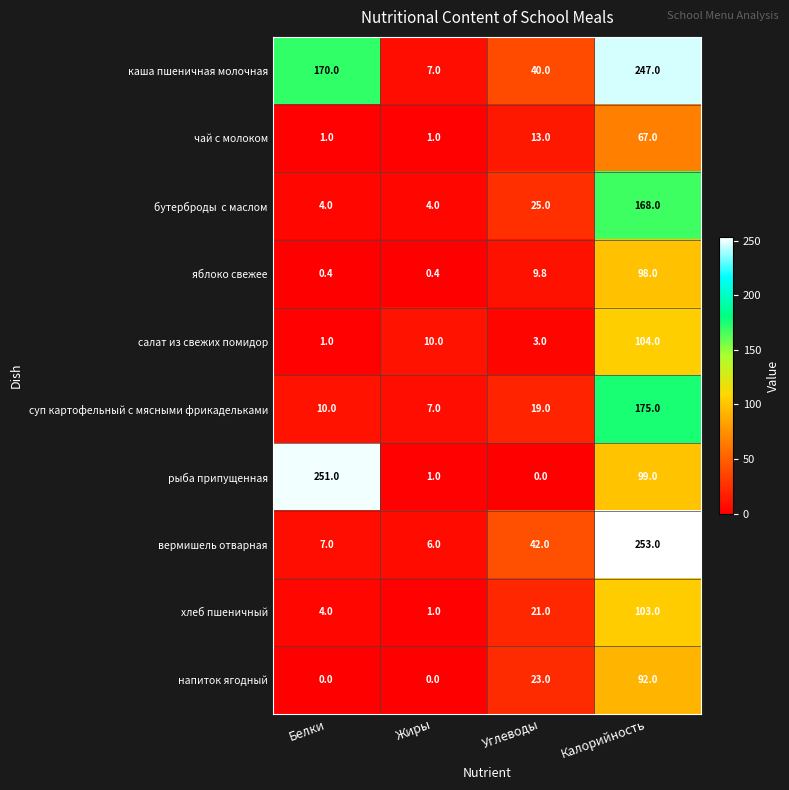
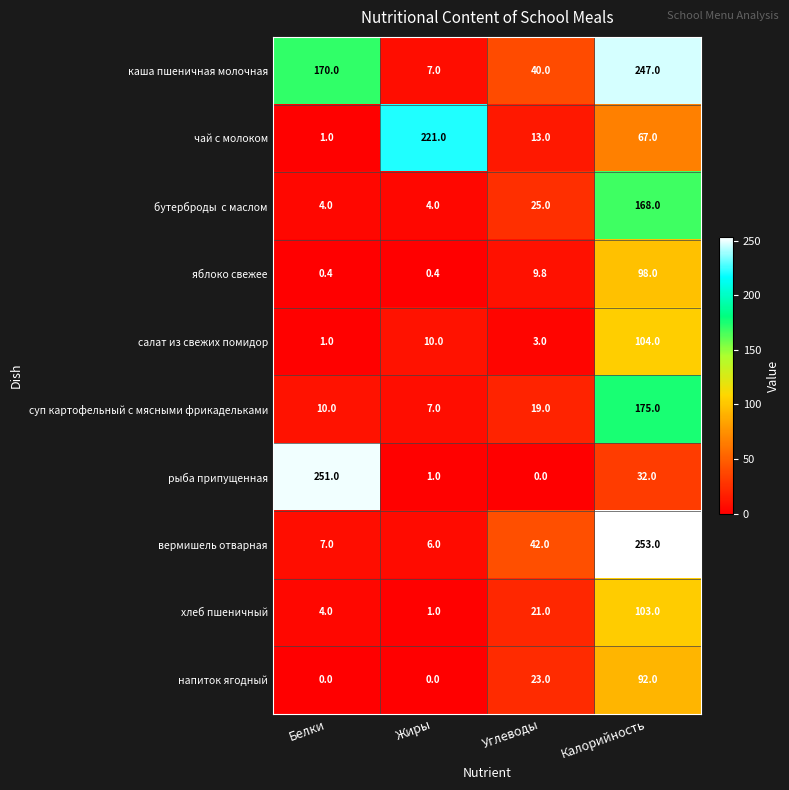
  {
    "каша пшеничная молочная": {
      "Белки": 170.0,
      "Жиры": 7.0,
      "Углеводы": 40.0,
      "Калорийность": 247.0
    },
    "чай с молоком": {
      "Белки": 1.0,
-     "Жиры": 1.0,
+     "Жиры": 221.0,
      "Углеводы": 13.0,
      "Калорийность": 67.0
    },
    "бутерброды с маслом": {
      "Белки": 4.0,
      "Жиры": 4.0,
      "Углеводы": 25.0,
      "Калорийность": 168.0
    },
    "яблоко свежее": {
      "Белки": 0.4,
      "Жиры": 0.4,
      "Углеводы": 9.8,
      "Калорийность": 98.0
    },
    "салат из свежих помидор": {
      "Белки": 1.0,
      "Жиры": 10.0,
      "Углеводы": 3.0,
      "Калорийность": 104.0
    },
    "суп картофельный с мясными фрикадельками": {
      "Белки": 10.0,
      "Жиры": 7.0,
      "Углеводы": 19.0,
      "Калорийность": 175.0
    },
    "рыба припущенная": {
      "Белки": 251.0,
      "Жиры": 1.0,
      "Углеводы": 0.0,
-     "Калорийность": 99.0
+     "Калорийность": 32.0
    },
    "вермишель отварная": {
      "Белки": 7.0,
      "Жиры": 6.0,
      "Углеводы": 42.0,
      "Калорийность": 253.0
    },
    "хлеб пшеничный": {
      "Белки": 4.0,
      "Жиры": 1.0,
      "Углеводы": 21.0,
      "Калорийность": 103.0
    },
    "напиток ягодный": {
      "Белки": 0.0,
      "Жиры": 0.0,
      "Углеводы": 23.0,
      "Калорийность": 92.0
    }
  }
